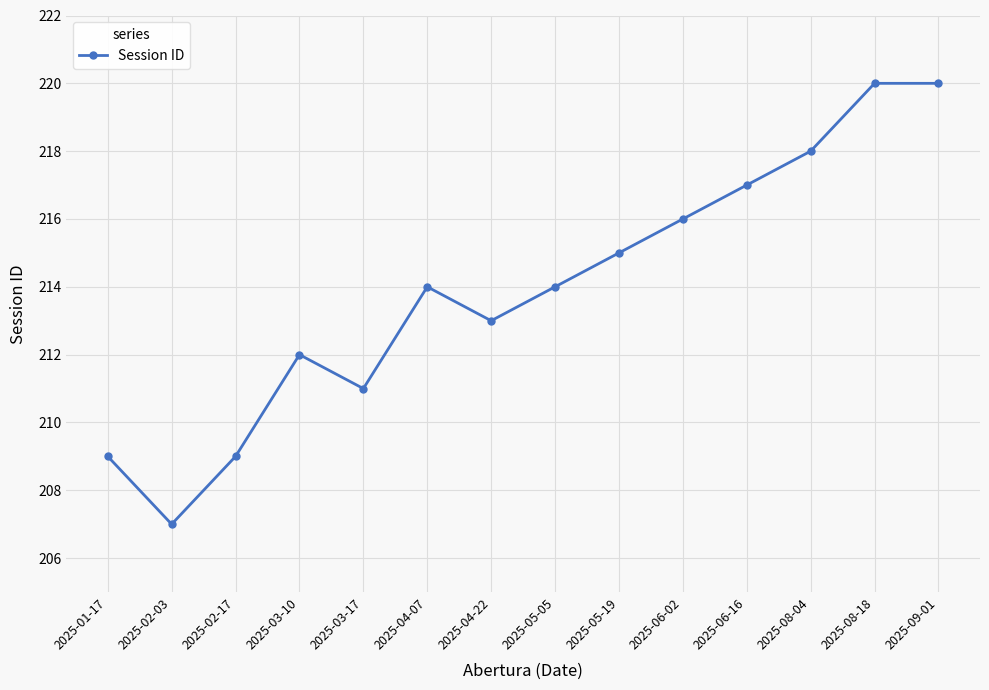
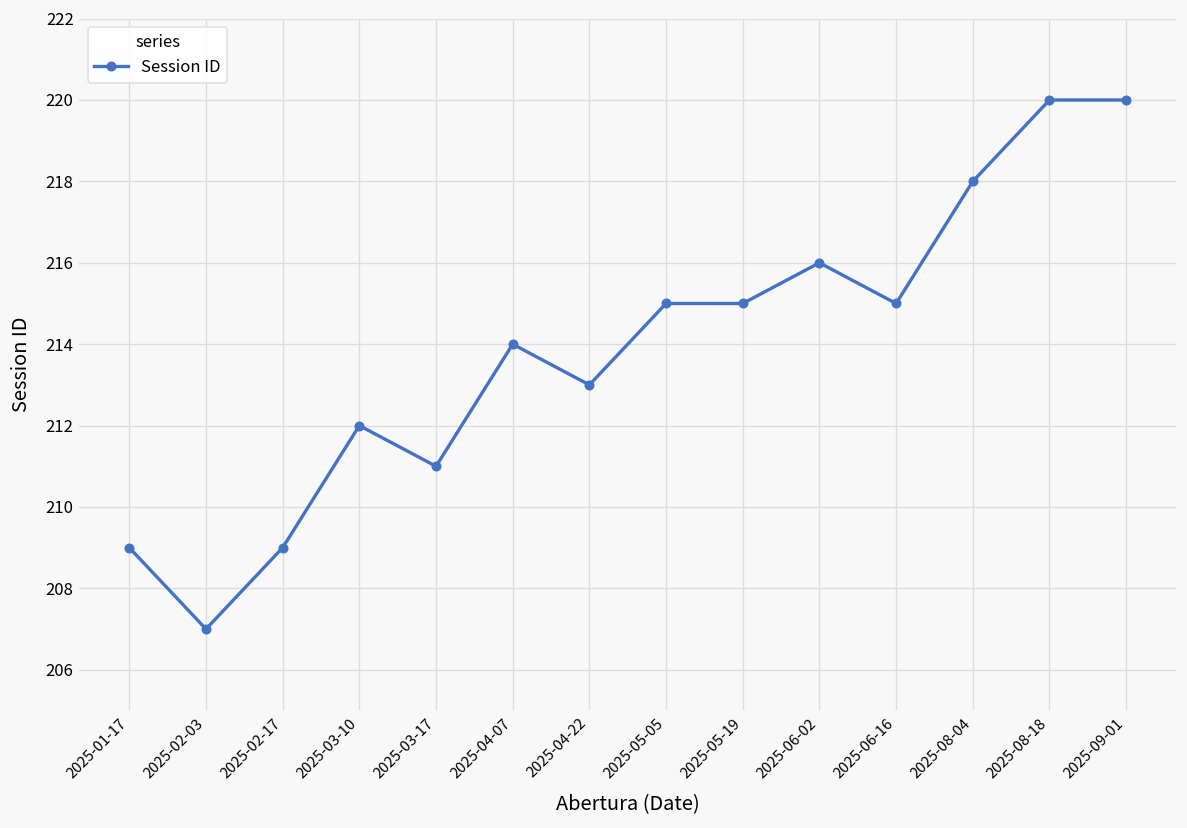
  {
    "2025-01-17": 209,
    "2025-02-03": 207,
    "2025-02-17": 209,
    "2025-03-10": 212,
    "2025-03-17": 211,
    "2025-04-07": 214,
    "2025-04-22": 213,
-   "2025-05-05": 214,
+   "2025-05-05": 215,
    "2025-05-19": 215,
    "2025-06-02": 216,
-   "2025-06-16": 217,
+   "2025-06-16": 215,
    "2025-08-04": 218,
    "2025-08-18": 220,
    "2025-09-01": 220
  }
